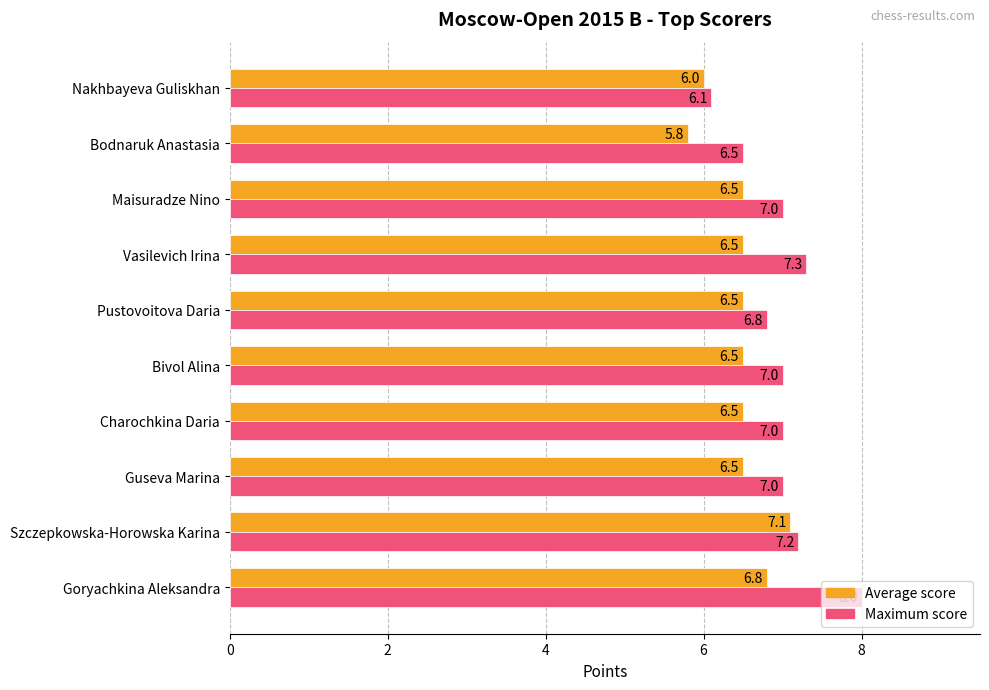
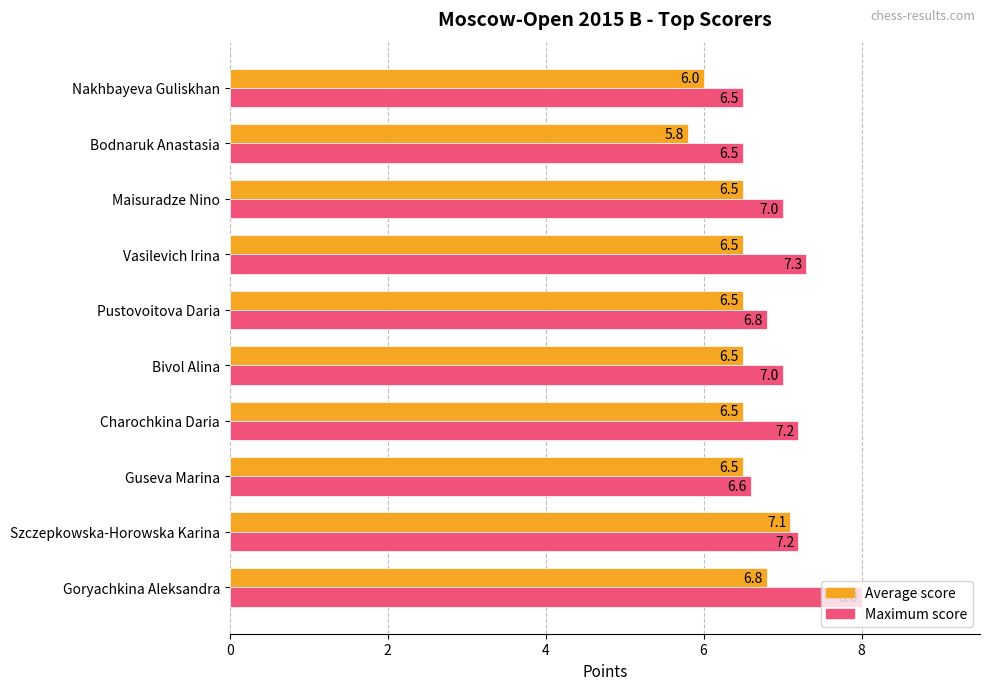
  {
    "Average score": {
      "Nakhbayeva Guliskhan": 6.0,
      "Bodnaruk Anastasia": 5.8,
      "Maisuradze Nino": 6.5,
      "Vasilevich Irina": 6.5,
      "Pustovoitova Daria": 6.5,
      "Bivol Alina": 6.5,
      "Charochkina Daria": 6.5,
      "Guseva Marina": 6.5,
      "Szczepkowska-Horowska Karina": 7.1,
      "Goryachkina Aleksandra": 6.8
    },
    "Maximum score": {
-     "Nakhbayeva Guliskhan": 6.1,
+     "Nakhbayeva Guliskhan": 6.5,
      "Bodnaruk Anastasia": 6.5,
      "Maisuradze Nino": 7.0,
      "Vasilevich Irina": 7.3,
      "Pustovoitova Daria": 6.8,
      "Bivol Alina": 7.0,
-     "Charochkina Daria": 7.0,
-     "Guseva Marina": 7.0,
+     "Charochkina Daria": 7.2,
+     "Guseva Marina": 6.6,
      "Szczepkowska-Horowska Karina": 7.2
    }
  }
